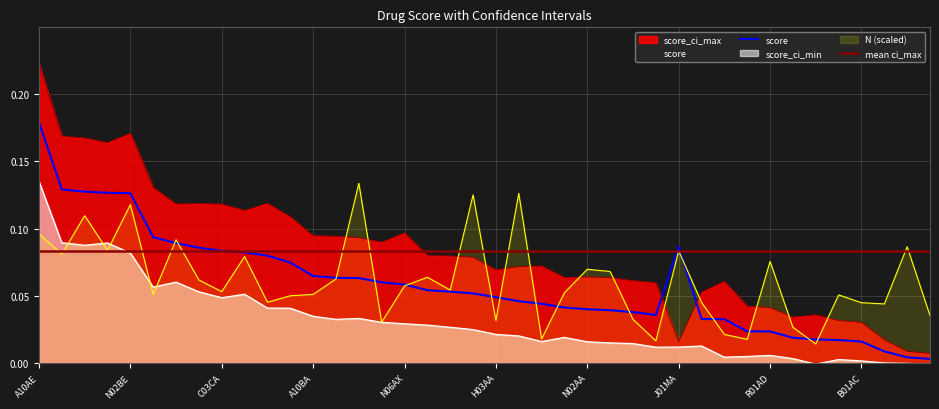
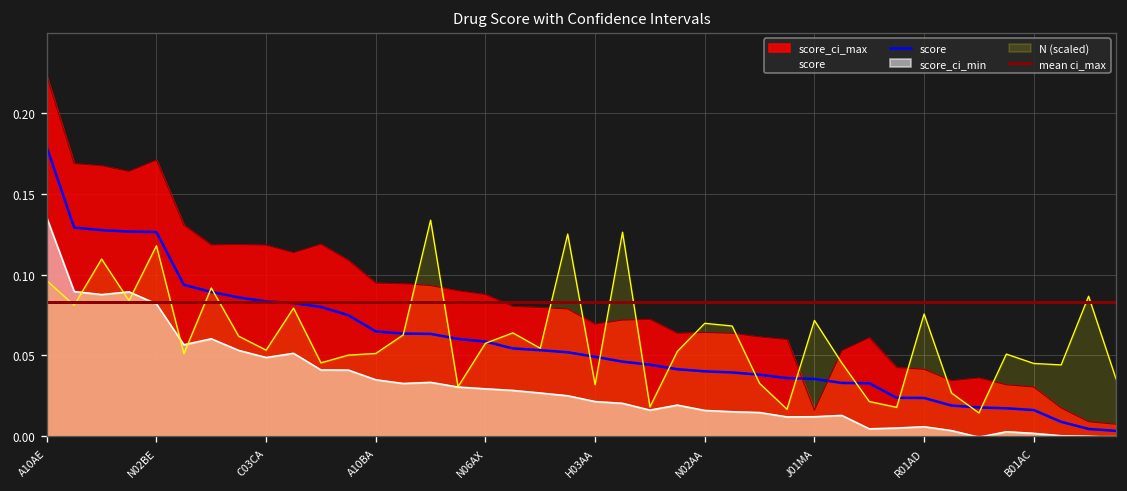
  {
    "score": {
      "A10AE": 0.179,
      "N02BE": 0.126,
      "C03CA": 0.084,
      "A10BA": 0.065,
      "H03AA": 0.049,
      "N02AA": 0.040,
-     "J01MA": 0.087,
+     "J01MA": 0.035,
      "R01AD": 0.024,
      "B01AC": 0.016
    },
    "score_ci_max": {
      "A10AE": 0.223,
      "N02BE": 0.171,
      "C03CA": 0.118,
      "A10BA": 0.095,
-     "N06AX": 0.097,
+     "N06AX": 0.088,
      "H03AA": 0.069,
      "N02AA": 0.064,
      "J01MA": 0.016,
      "R01AD": 0.041,
      "B01AC": 0.030
    },
    "N (scaled)": {
      "A10AE": 0.096,
      "N02BE": 0.118,
      "C03CA": 0.053,
      "A10BA": 0.051,
      "H03AA": 0.032,
      "N02AA": 0.070,
-     "J01MA": 0.084,
+     "J01MA": 0.072,
      "R01AD": 0.076,
      "B01AC": 0.045
    }
  }
